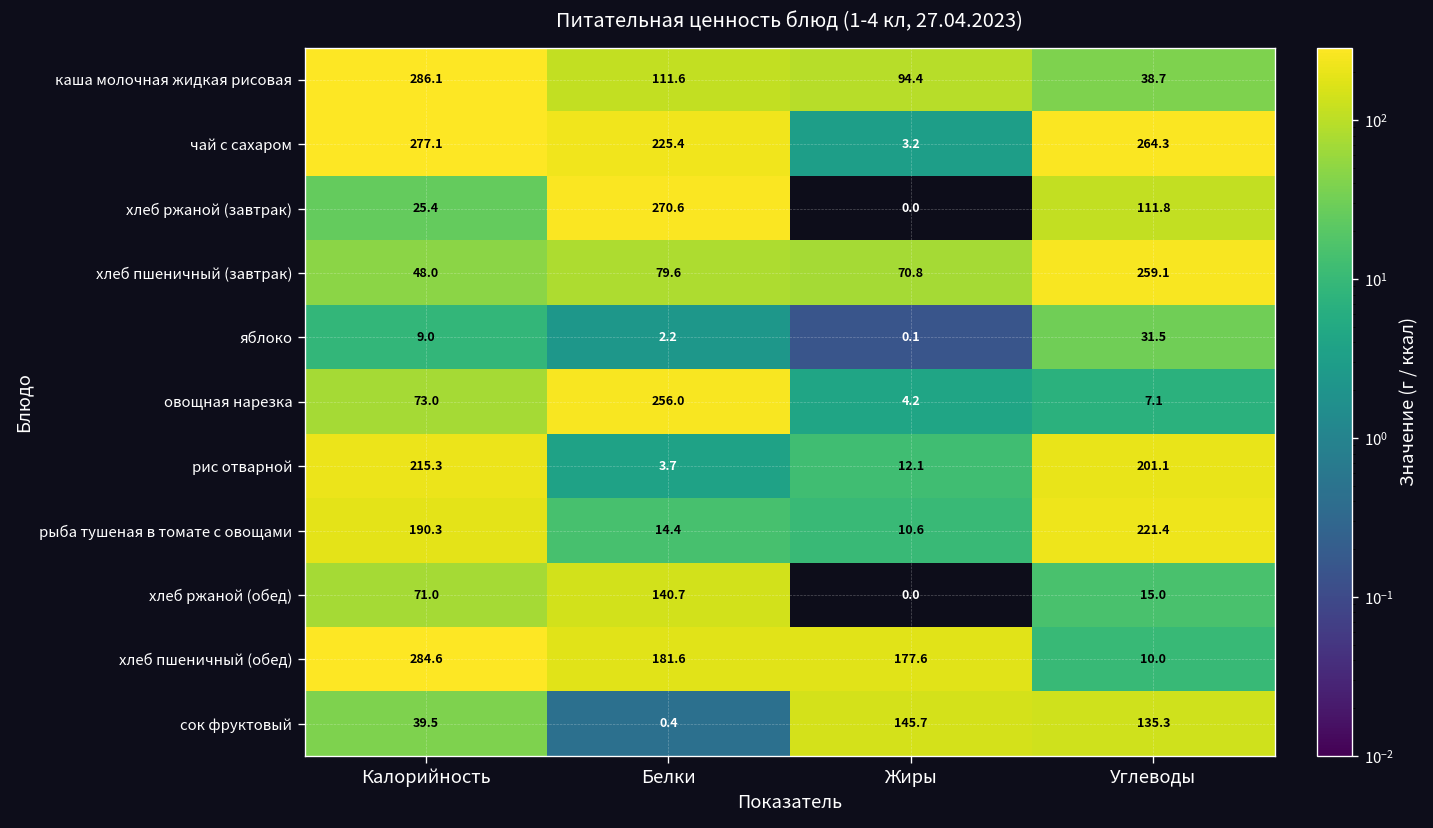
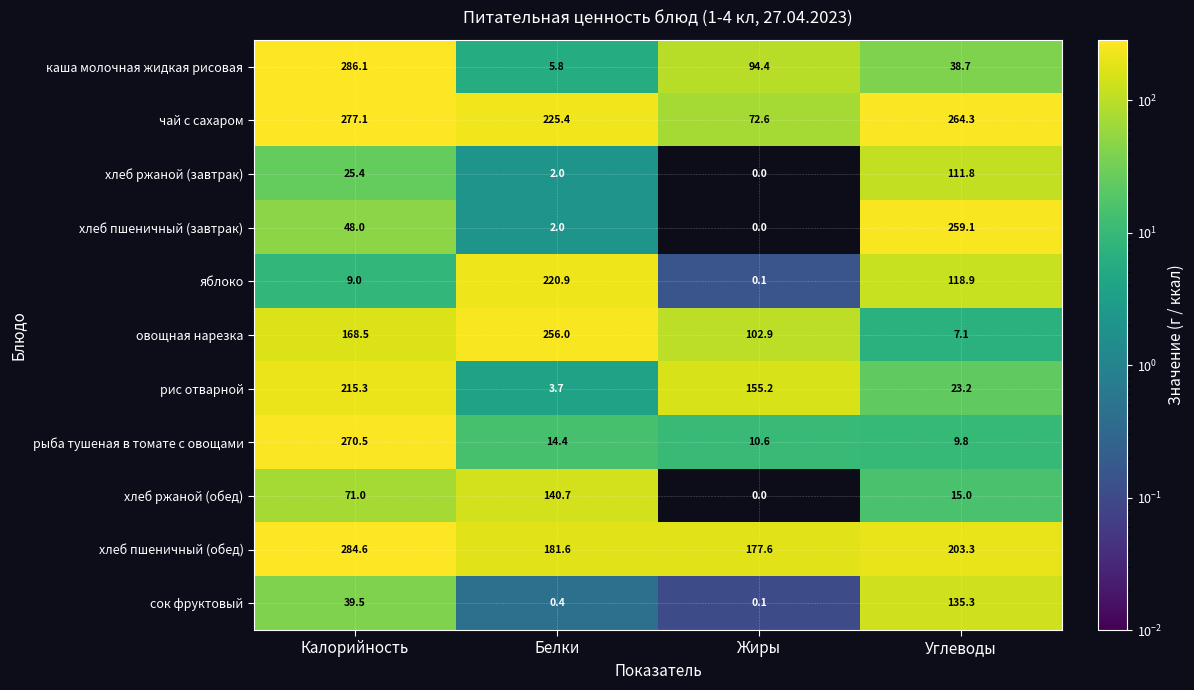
  {
    "каша молочная жидкая рисовая": {
      "Калорийность": 286.1,
-     "Белки": 111.6,
+     "Белки": 5.8,
      "Жиры": 94.4,
      "Углеводы": 38.7
    },
    "чай с сахаром": {
      "Калорийность": 277.1,
      "Белки": 225.4,
-     "Жиры": 3.2,
+     "Жиры": 72.6,
      "Углеводы": 264.3
    },
    "хлеб ржаной (завтрак)": {
      "Калорийность": 25.4,
-     "Белки": 270.6,
+     "Белки": 2.0,
      "Жиры": 0.0,
      "Углеводы": 111.8
    },
    "хлеб пшеничный (завтрак)": {
      "Калорийность": 48.0,
-     "Белки": 79.6,
-     "Жиры": 70.8,
+     "Белки": 2.0,
+     "Жиры": 0.0,
      "Углеводы": 259.1
    },
    "яблоко": {
      "Калорийность": 9.0,
-     "Белки": 2.2,
+     "Белки": 220.9,
      "Жиры": 0.1,
-     "Углеводы": 31.5
+     "Углеводы": 118.9
    },
    "овощная нарезка": {
-     "Калорийность": 73.0,
+     "Калорийность": 168.5,
      "Белки": 256.0,
-     "Жиры": 4.2,
+     "Жиры": 102.9,
      "Углеводы": 7.1
    },
    "рис отварной": {
      "Калорийность": 215.3,
      "Белки": 3.7,
-     "Жиры": 12.1,
-     "Углеводы": 201.1
+     "Жиры": 155.2,
+     "Углеводы": 23.2
    },
    "рыба тушеная в томате с овощами": {
-     "Калорийность": 190.3,
+     "Калорийность": 270.5,
      "Белки": 14.4,
      "Жиры": 10.6,
-     "Углеводы": 221.4
+     "Углеводы": 9.8
    },
    "хлеб ржаной (обед)": {
      "Калорийность": 71.0,
      "Белки": 140.7,
      "Жиры": 0.0,
      "Углеводы": 15.0
    },
    "хлеб пшеничный (обед)": {
      "Калорийность": 284.6,
      "Белки": 181.6,
      "Жиры": 177.6,
-     "Углеводы": 10.0
+     "Углеводы": 203.3
    },
    "сок фруктовый": {
      "Калорийность": 39.5,
      "Белки": 0.4,
-     "Жиры": 145.7,
+     "Жиры": 0.1,
      "Углеводы": 135.3
    }
  }
